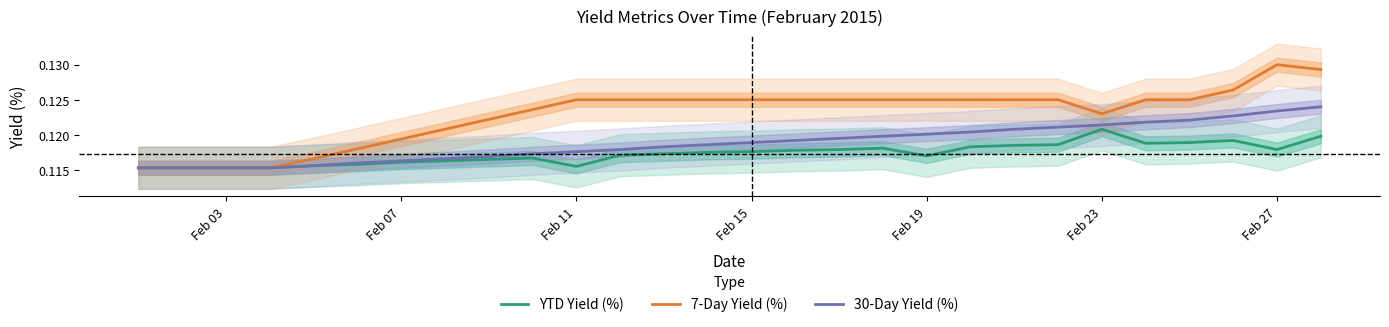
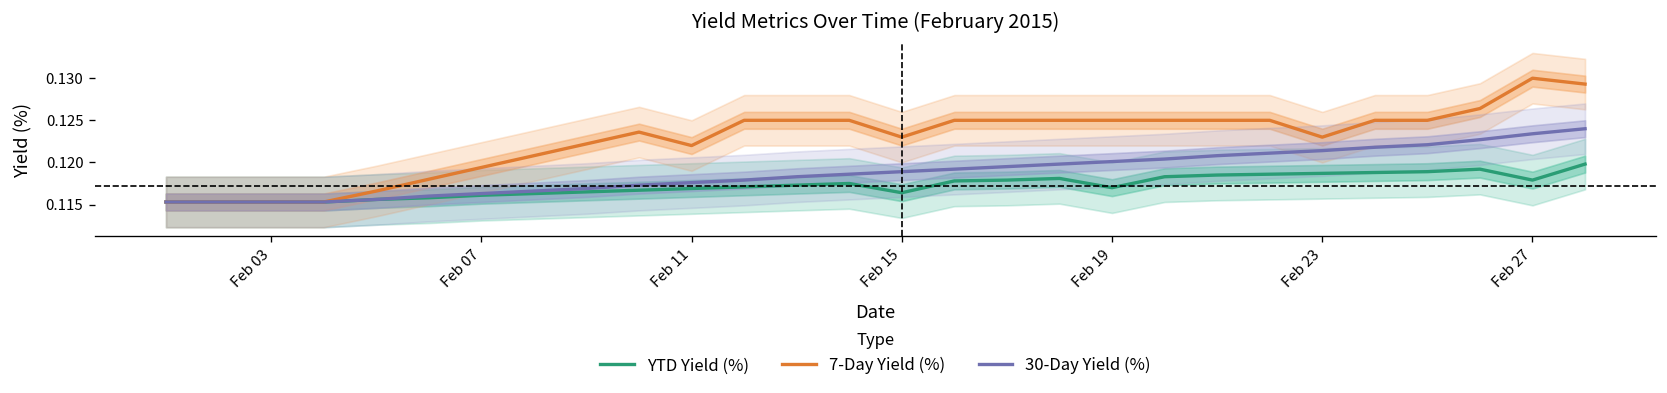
  {
    "YTD Yield (%)": {
-     "Feb 11": 0.116,
-     "Feb 15": 0.118,
+     "Feb 11": 0.117,
+     "Feb 15": 0.116,
      "Feb 19": 0.117,
-     "Feb 23": 0.121,
+     "Feb 23": 0.119,
      "Feb 27": 0.118
    },
    "7-Day Yield (%)": {
-     "Feb 11": 0.125,
-     "Feb 15": 0.125,
+     "Feb 11": 0.122,
+     "Feb 15": 0.123,
      "Feb 19": 0.125,
      "Feb 23": 0.123,
      "Feb 27": 0.130
    }
  }
